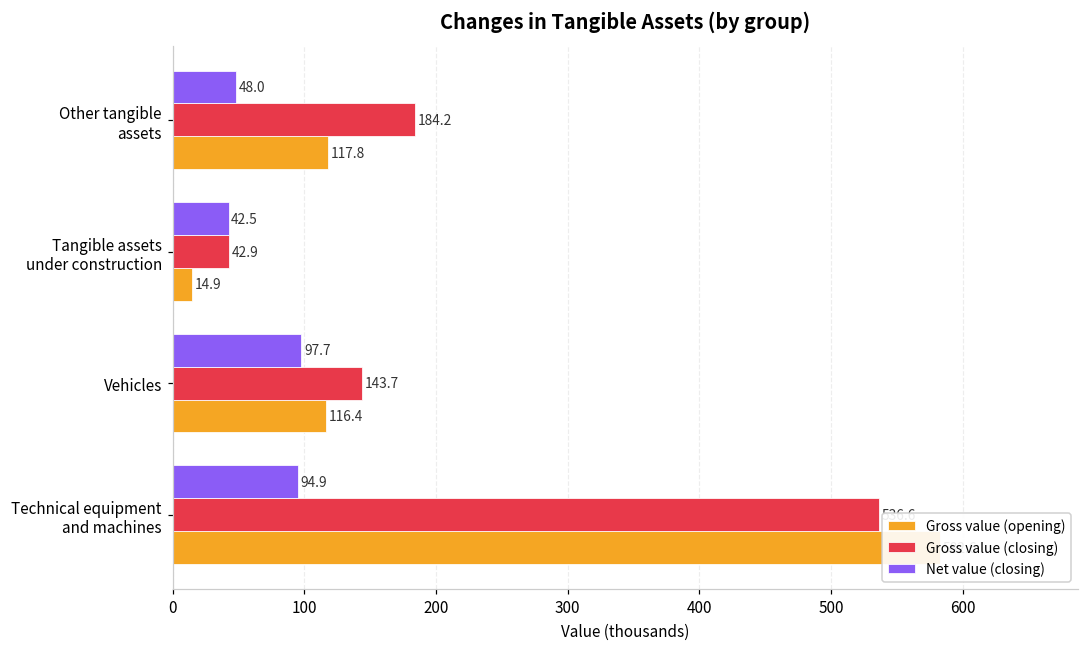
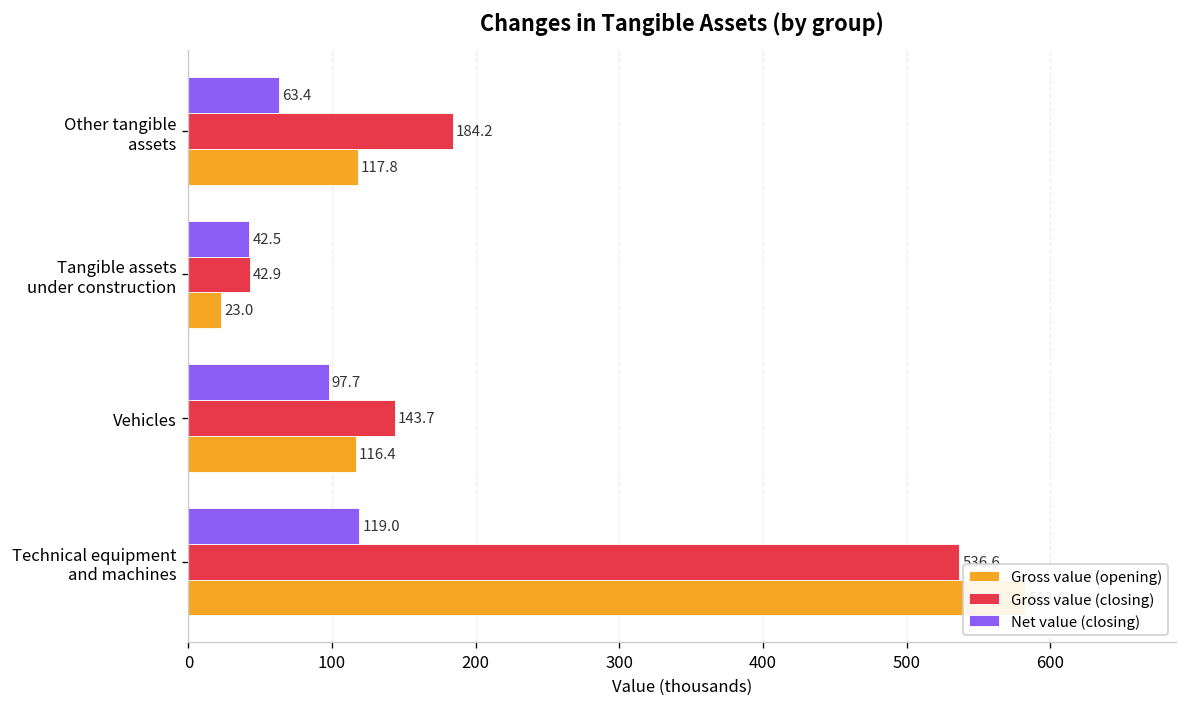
  {
    "Gross value (opening)": {
      "Other tangible assets": 117.8,
-     "Tangible assets under construction": 14.9,
+     "Tangible assets under construction": 23.0,
      "Vehicles": 116.4
    },
    "Gross value (closing)": {
      "Other tangible assets": 184.2,
      "Tangible assets under construction": 42.9,
      "Vehicles": 143.7
    },
    "Net value (closing)": {
-     "Other tangible assets": 48.0,
+     "Other tangible assets": 63.4,
      "Tangible assets under construction": 42.5,
      "Vehicles": 97.7,
-     "Technical equipment and machines": 94.9
+     "Technical equipment and machines": 119.0
    }
  }
